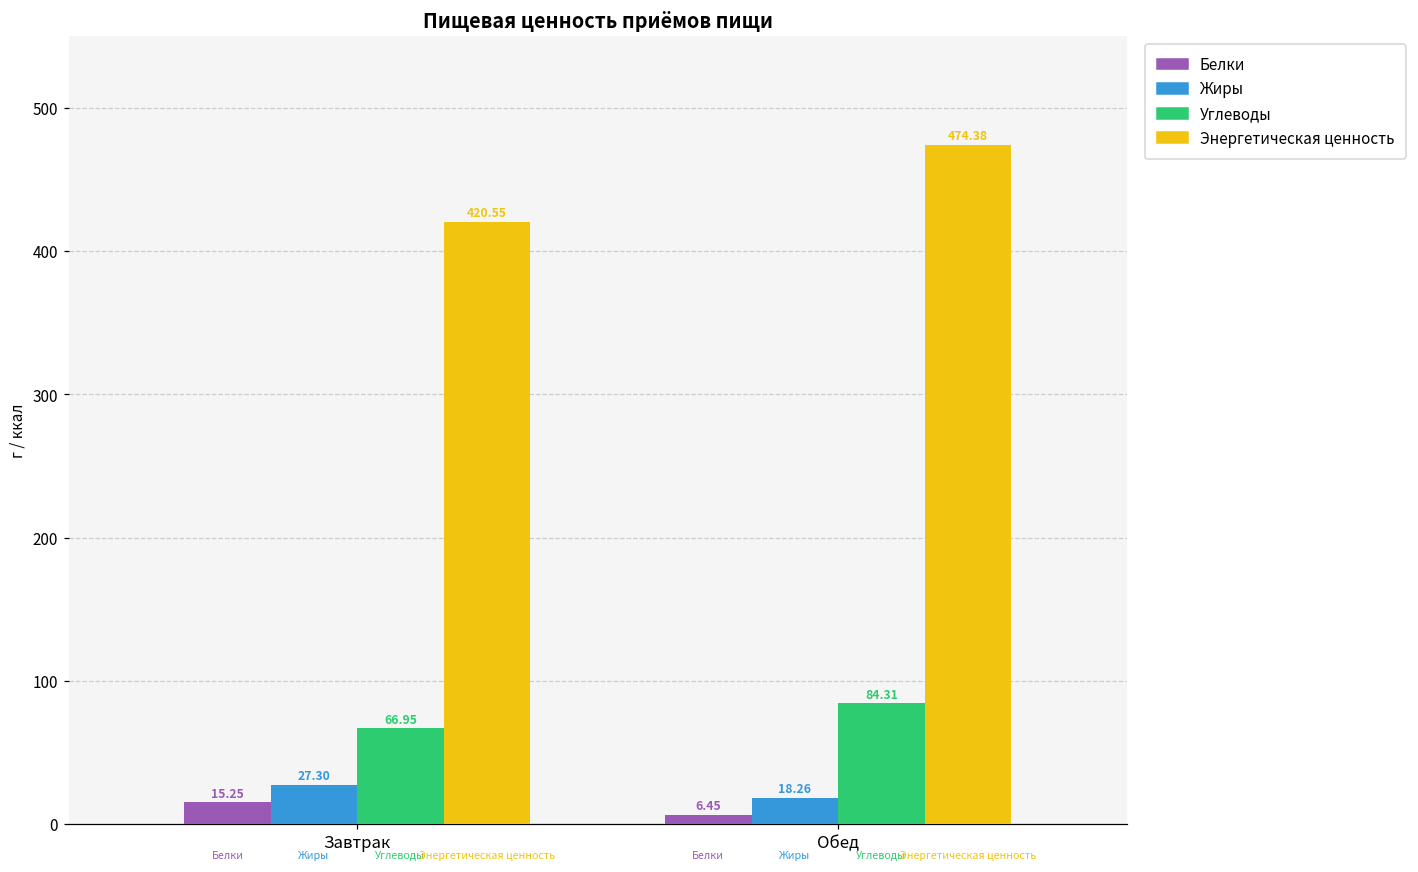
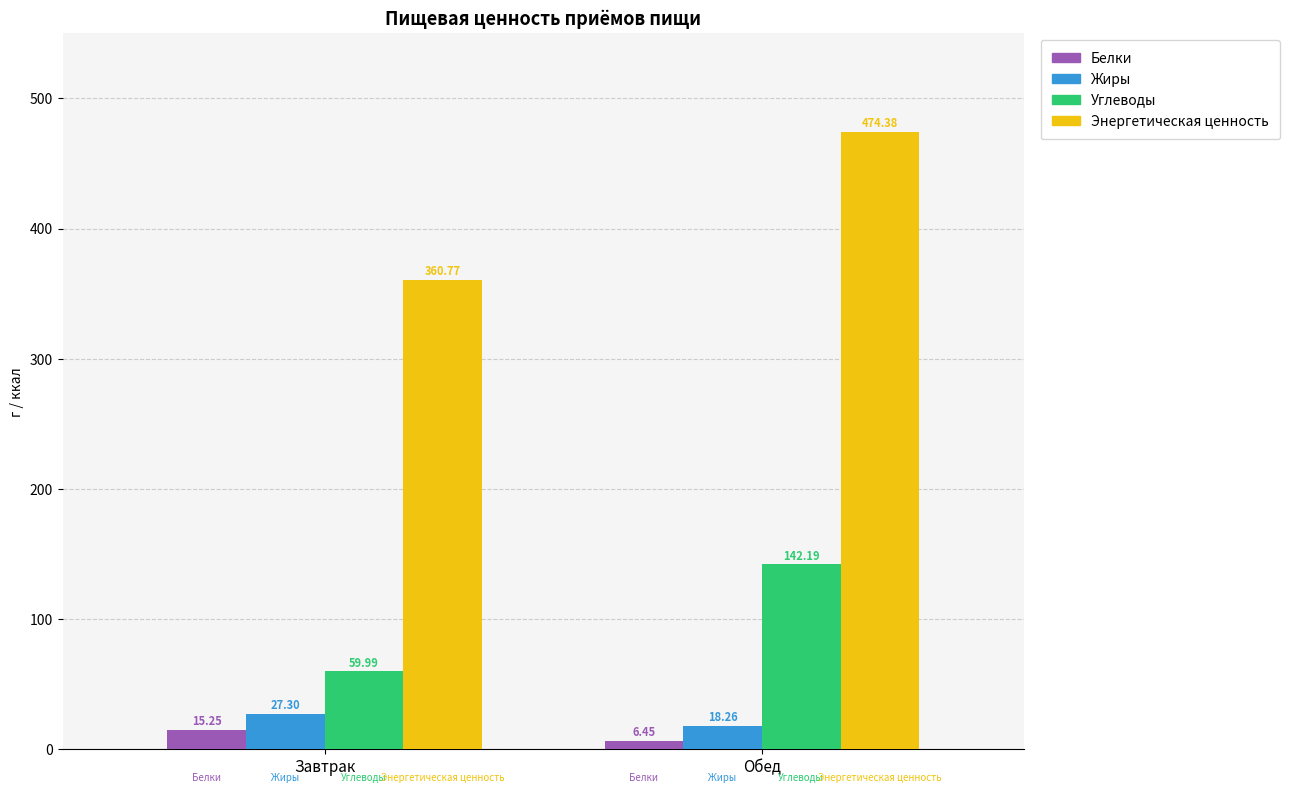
  {
    "Белки": {
      "Завтрак": 15.25,
      "Обед": 6.45
    },
    "Жиры": {
      "Завтрак": 27.30,
      "Обед": 18.26
    },
    "Углеводы": {
-     "Завтрак": 66.95,
-     "Обед": 84.31
+     "Завтрак": 59.99,
+     "Обед": 142.19
    },
    "Энергетическая ценность": {
-     "Завтрак": 420.55,
+     "Завтрак": 360.77,
      "Обед": 474.38
    }
  }
